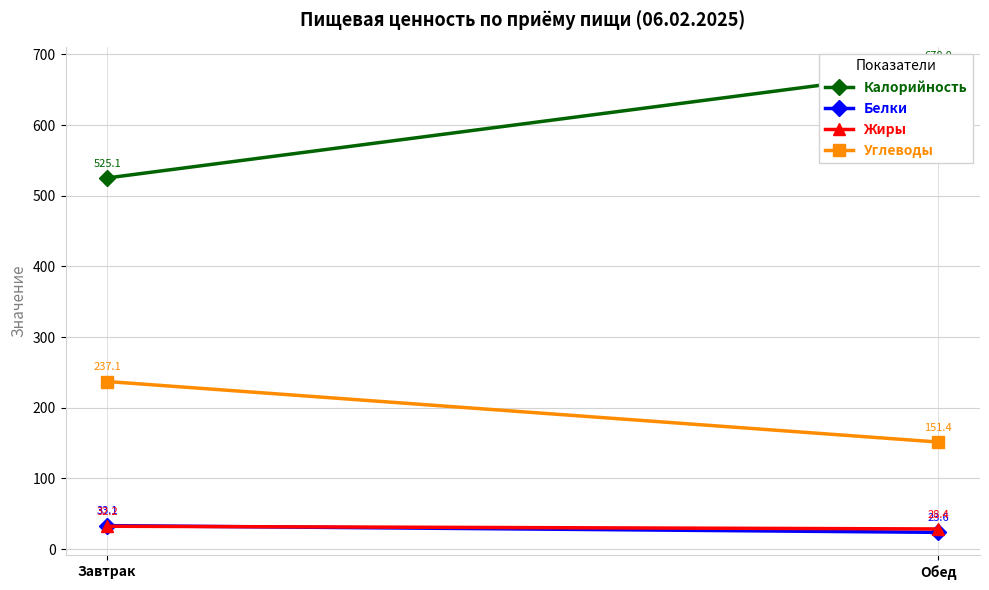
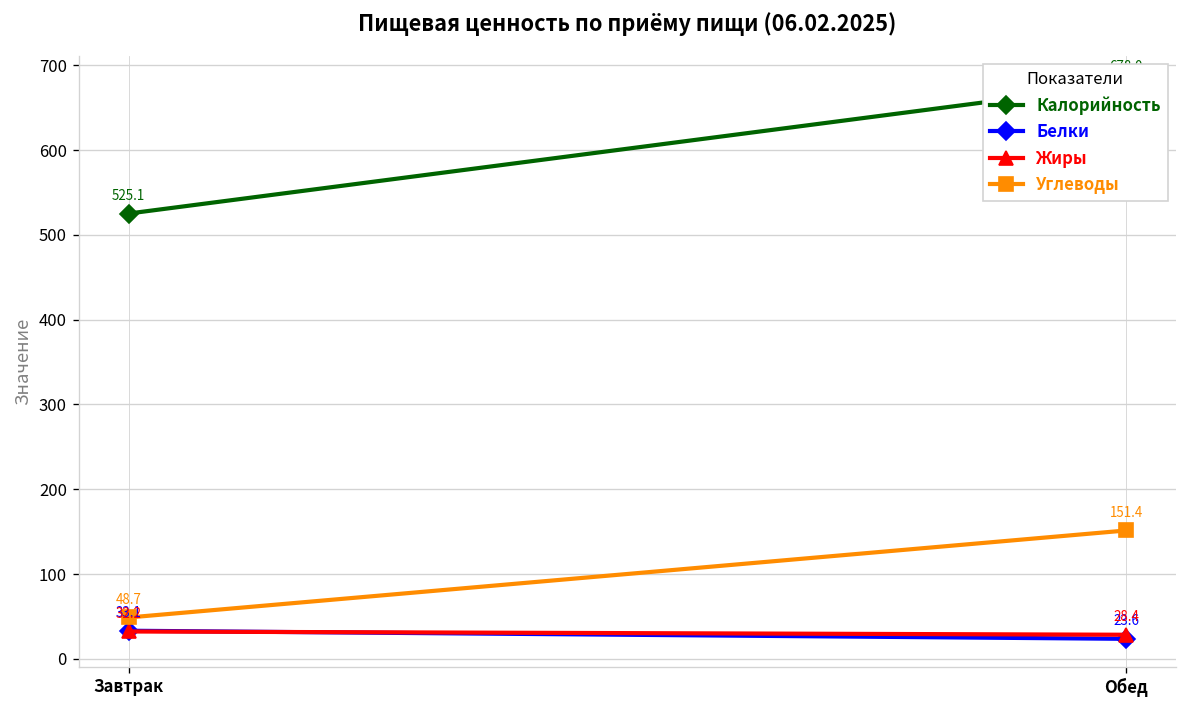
  {
    "Калорийность": {
      "Завтрак": 525.1
    },
    "Углеводы": {
-     "Завтрак": 237.1,
+     "Завтрак": 48.7,
      "Обед": 151.4
    }
  }
